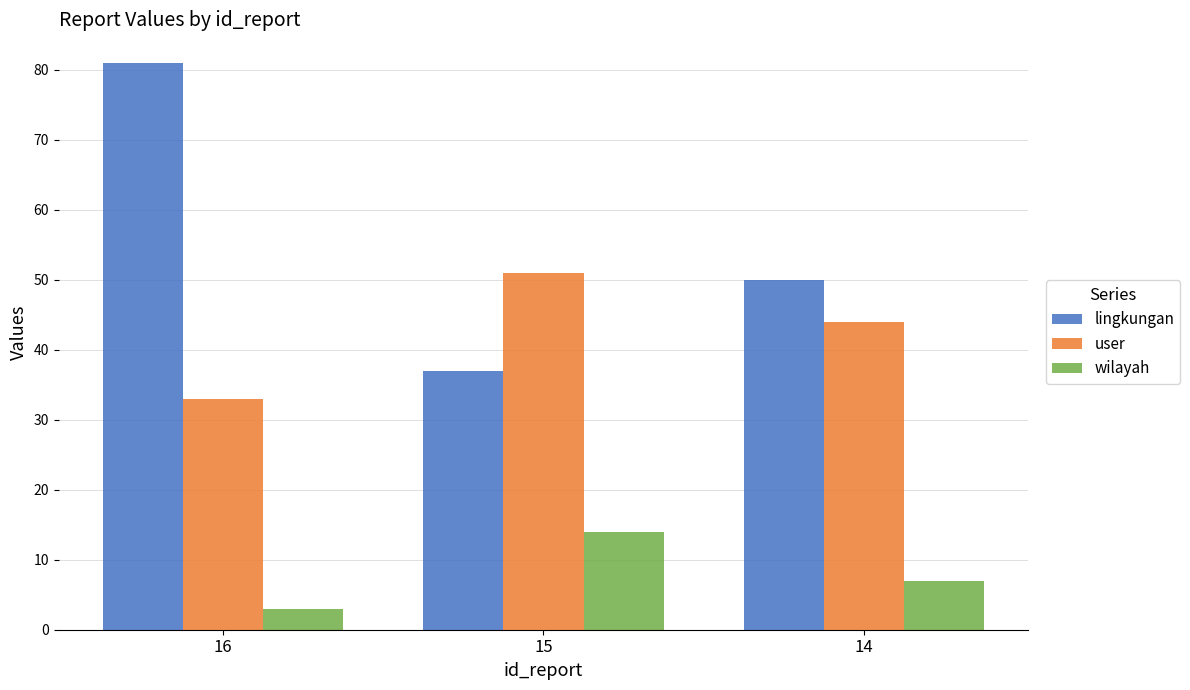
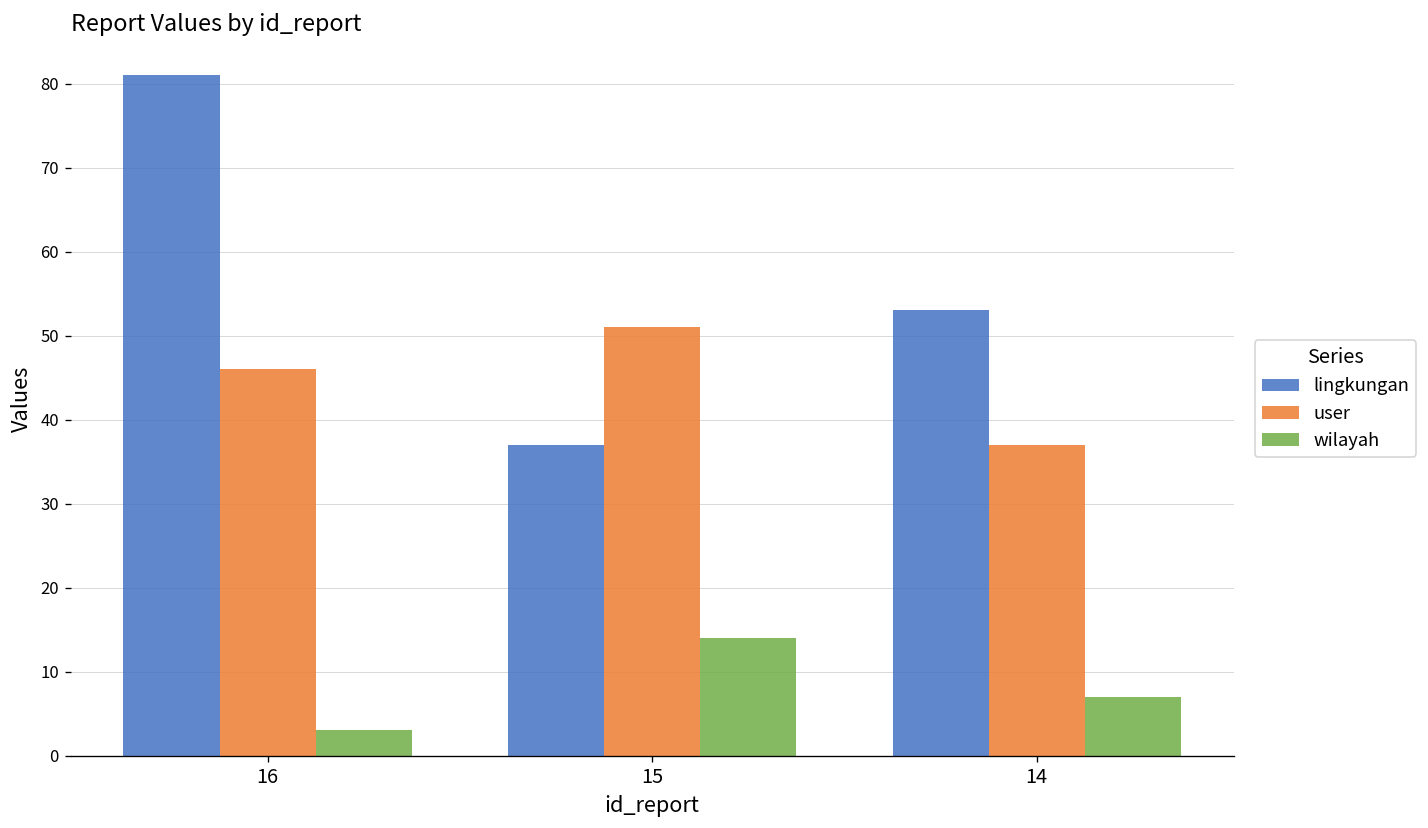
  {
    "lingkungan": {
      "16": 81,
      "15": 37,
-     "14": 50
+     "14": 53
    },
    "user": {
-     "16": 33,
+     "16": 46,
      "15": 51,
-     "14": 44
+     "14": 37
    },
    "wilayah": {
      "16": 3,
      "15": 14,
      "14": 7
    }
  }
